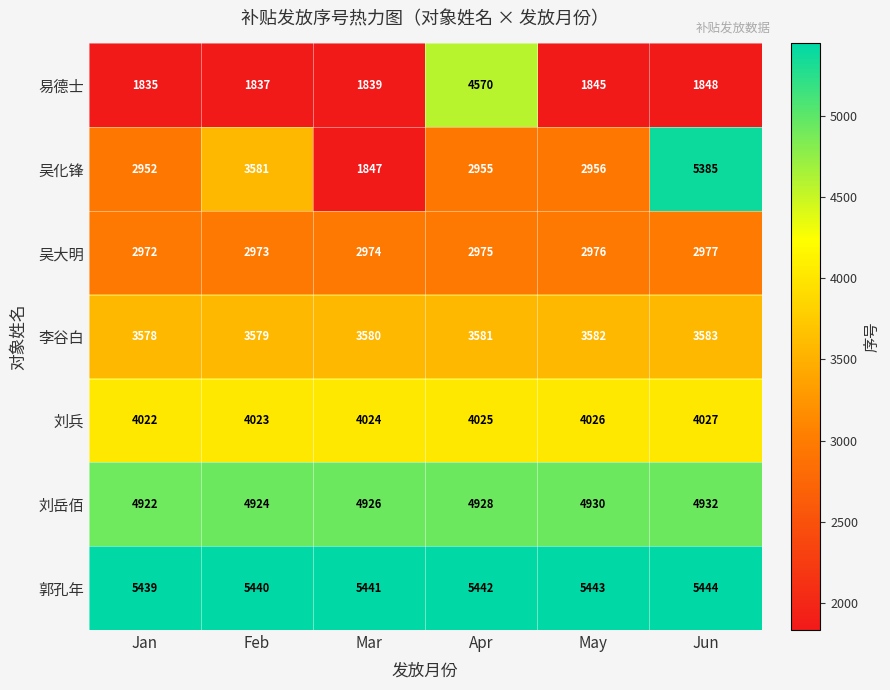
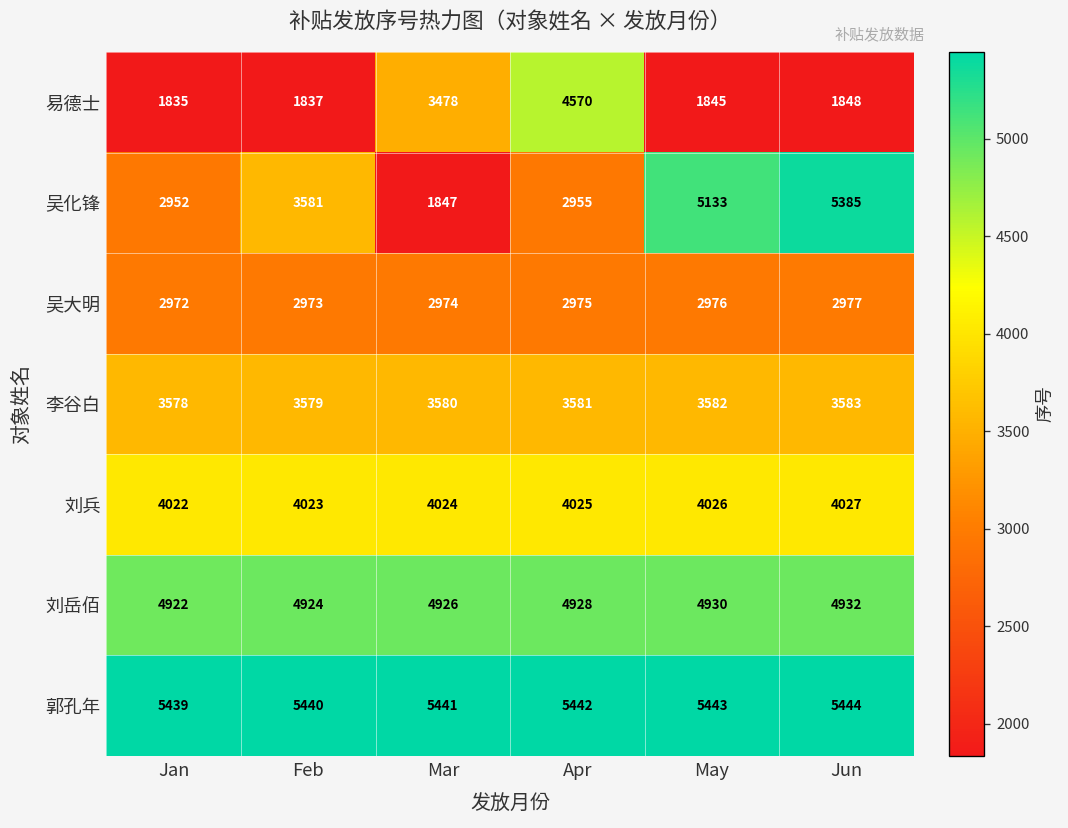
  {
    "易德士": {
      "Jan": 1835,
      "Feb": 1837,
-     "Mar": 1839,
+     "Mar": 3478,
      "Apr": 4570,
      "May": 1845,
      "Jun": 1848
    },
    "吴化锋": {
      "Jan": 2952,
      "Feb": 3581,
      "Mar": 1847,
      "Apr": 2955,
-     "May": 2956,
+     "May": 5133,
      "Jun": 5385
    },
    "吴大明": {
      "Jan": 2972,
      "Feb": 2973,
      "Mar": 2974,
      "Apr": 2975,
      "May": 2976,
      "Jun": 2977
    },
    "李谷白": {
      "Jan": 3578,
      "Feb": 3579,
      "Mar": 3580,
      "Apr": 3581,
      "May": 3582,
      "Jun": 3583
    },
    "刘兵": {
      "Jan": 4022,
      "Feb": 4023,
      "Mar": 4024,
      "Apr": 4025,
      "May": 4026,
      "Jun": 4027
    },
    "刘岳佰": {
      "Jan": 4922,
      "Feb": 4924,
      "Mar": 4926,
      "Apr": 4928,
      "May": 4930,
      "Jun": 4932
    },
    "郭孔年": {
      "Jan": 5439,
      "Feb": 5440,
      "Mar": 5441,
      "Apr": 5442,
      "May": 5443,
      "Jun": 5444
    }
  }
